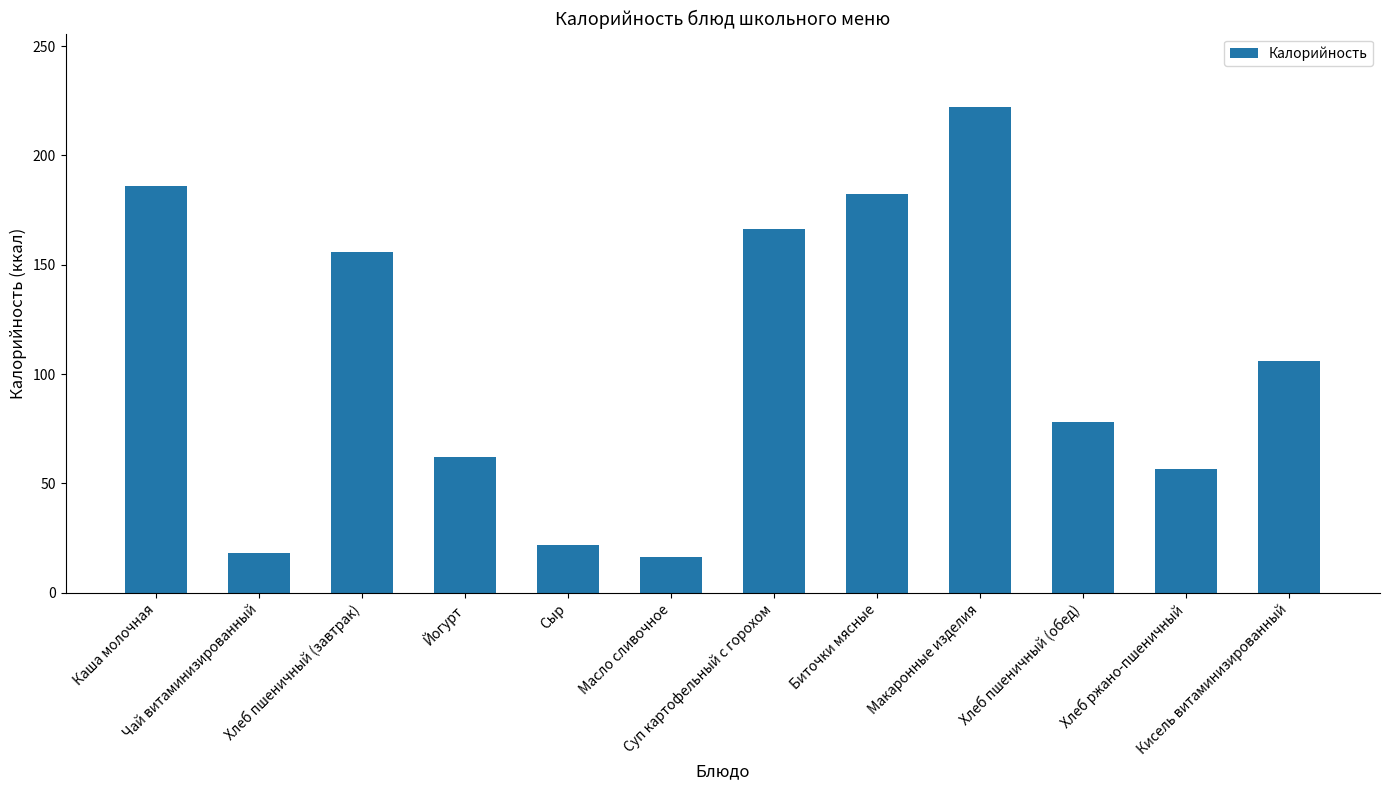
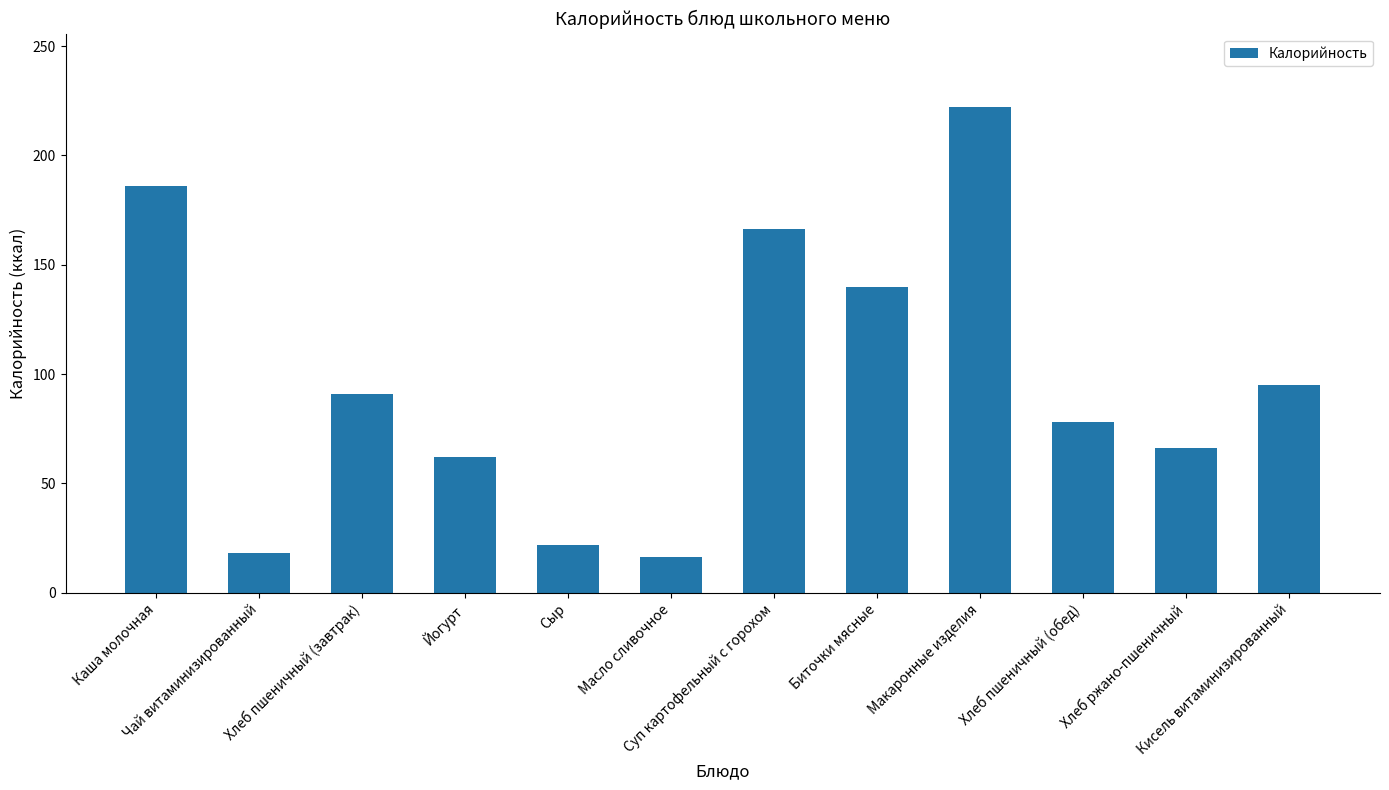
  {
    "Каша молочная": 186,
    "Чай витаминизированный": 18,
-   "Хлеб пшеничный (завтрак)": 156,
+   "Хлеб пшеничный (завтрак)": 91,
    "Йогурт": 62,
    "Сыр": 22,
    "Масло сливочное": 17,
    "Суп картофельный с горохом": 166,
-   "Биточки мясные": 183,
+   "Биточки мясные": 140,
    "Макаронные изделия": 222,
    "Хлеб пшеничный (обед)": 78,
-   "Хлеб ржано-пшеничный": 57,
-   "Кисель витаминизированный": 106
+   "Хлеб ржано-пшеничный": 66,
+   "Кисель витаминизированный": 95
  }
